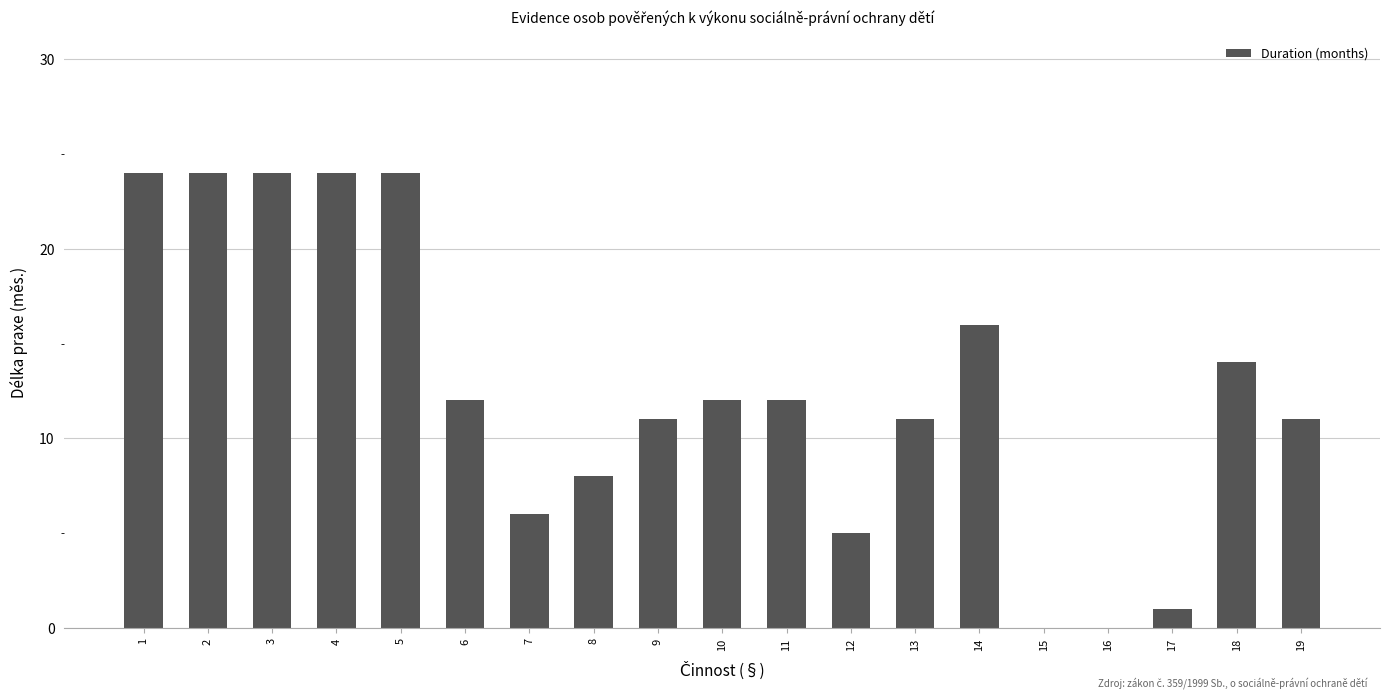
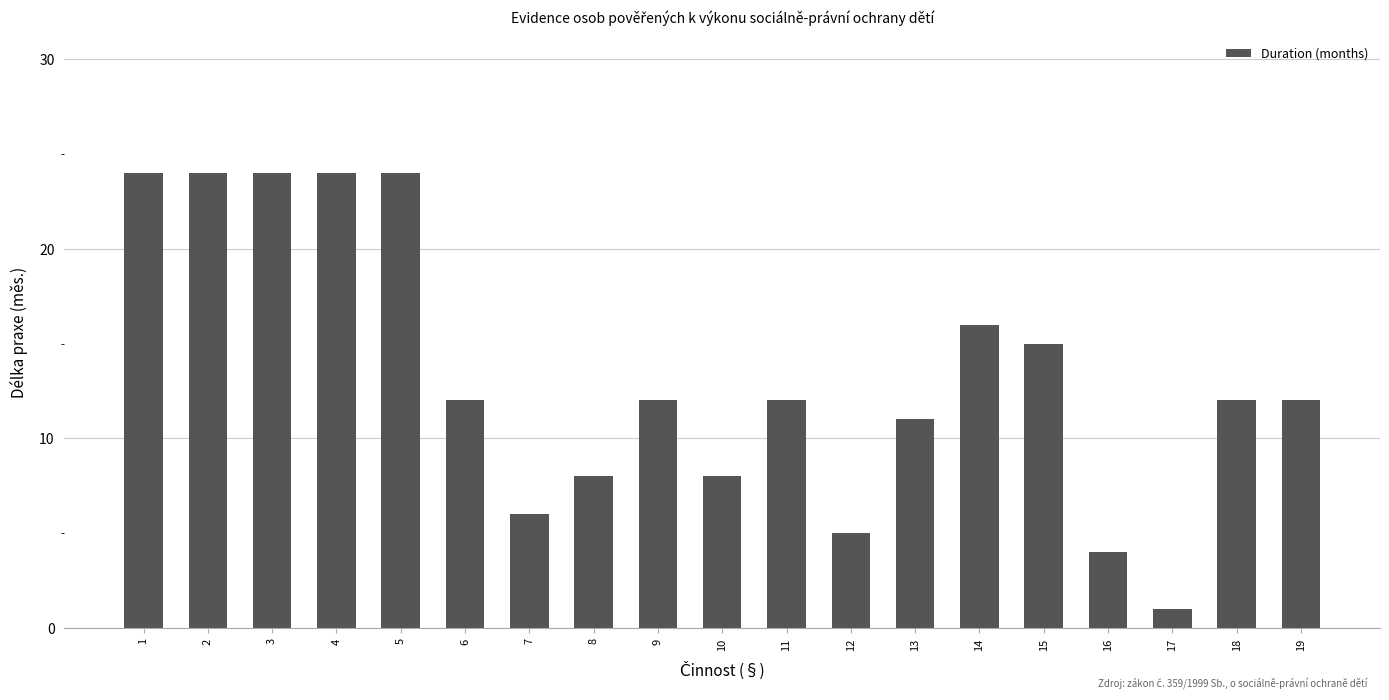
  {
    "1": 24,
    "2": 24,
    "3": 24,
    "4": 24,
    "5": 24,
    "6": 12,
    "7": 6,
    "8": 8,
-   "9": 11,
-   "10": 12,
+   "9": 12,
+   "10": 8,
    "11": 12,
    "12": 5,
    "13": 11,
    "14": 16,
-   "15": 0,
-   "16": 0,
+   "15": 15,
+   "16": 4,
    "17": 1,
-   "18": 14,
-   "19": 11
+   "18": 12,
+   "19": 12
  }
